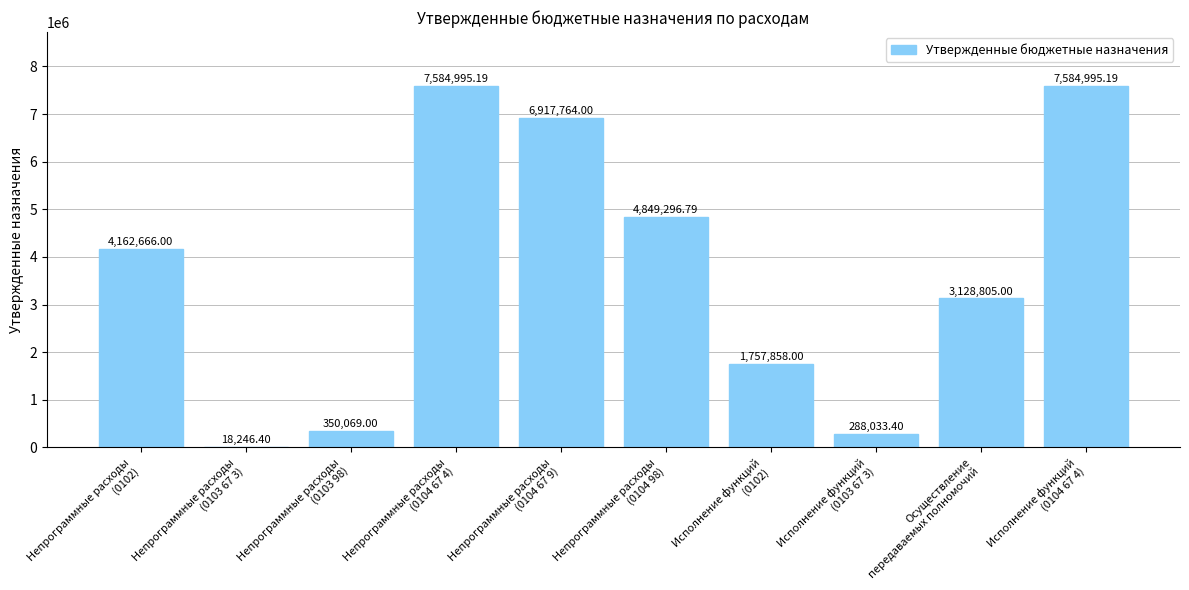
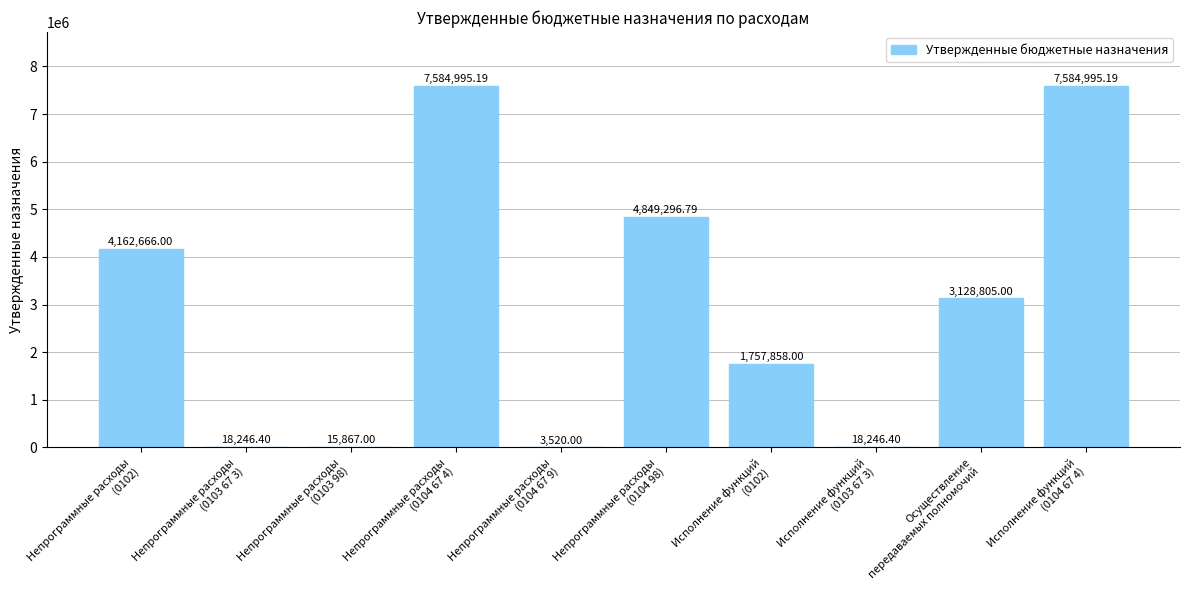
  {
    "Непрограммные расходы (0102)": "4,162,666.00",
    "Непрограммные расходы (0103 67 3)": "18,246.40",
-   "Непрограммные расходы (0103 98)": "350,069.00",
+   "Непрограммные расходы (0103 98)": "15,867.00",
    "Непрограммные расходы (0104 67 4)": "7,584,995.19",
-   "Непрограммные расходы (0104 67 9)": "6,917,764.00",
+   "Непрограммные расходы (0104 67 9)": "3,520.00",
    "Непрограммные расходы (0104 98)": "4,849,296.79",
    "Исполнение функций (0102)": "1,757,858.00",
-   "Исполнение функций (0103 67 3)": "288,033.40",
+   "Исполнение функций (0103 67 3)": "18,246.40",
    "Осуществление передаваемых полномочий": "3,128,805.00",
    "Исполнение функций (0104 67 4)": "7,584,995.19"
  }
